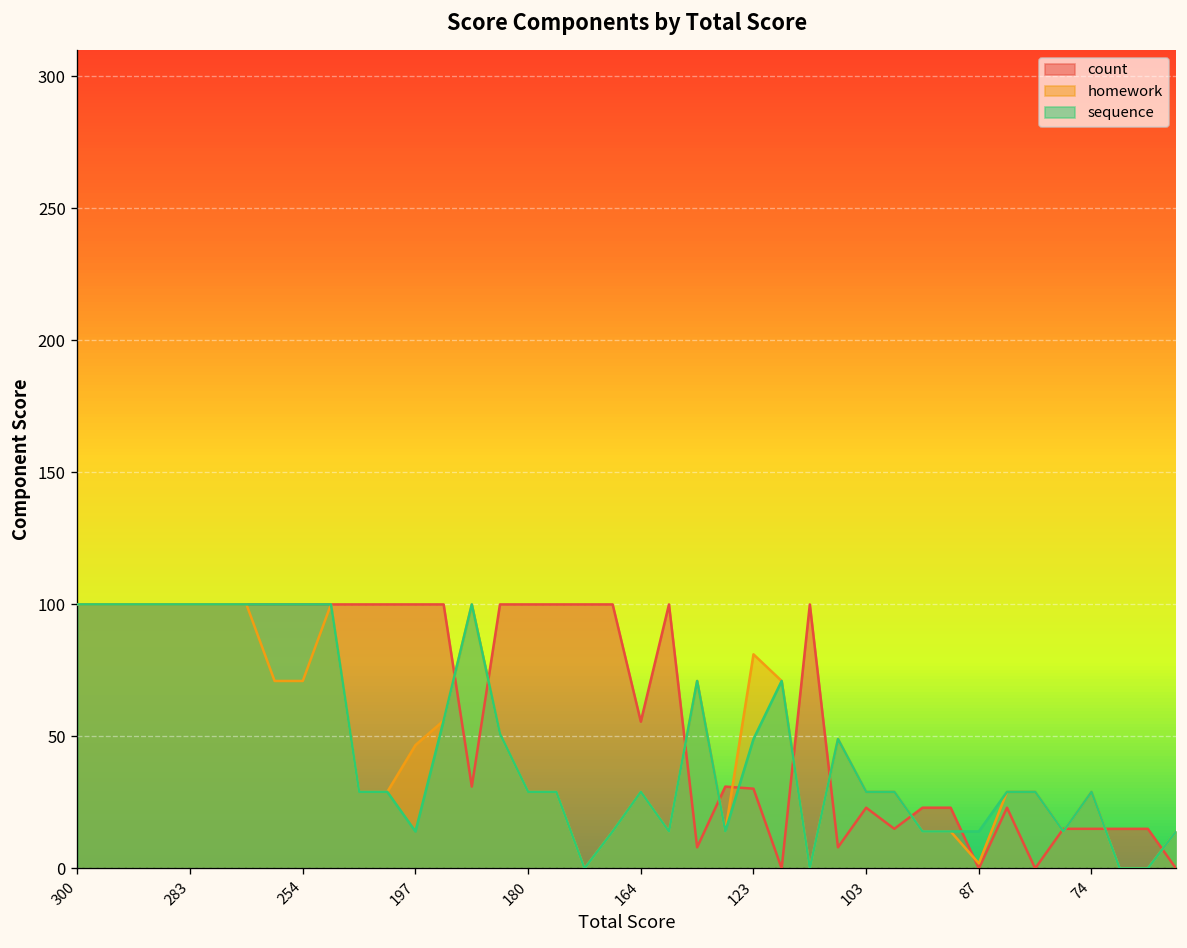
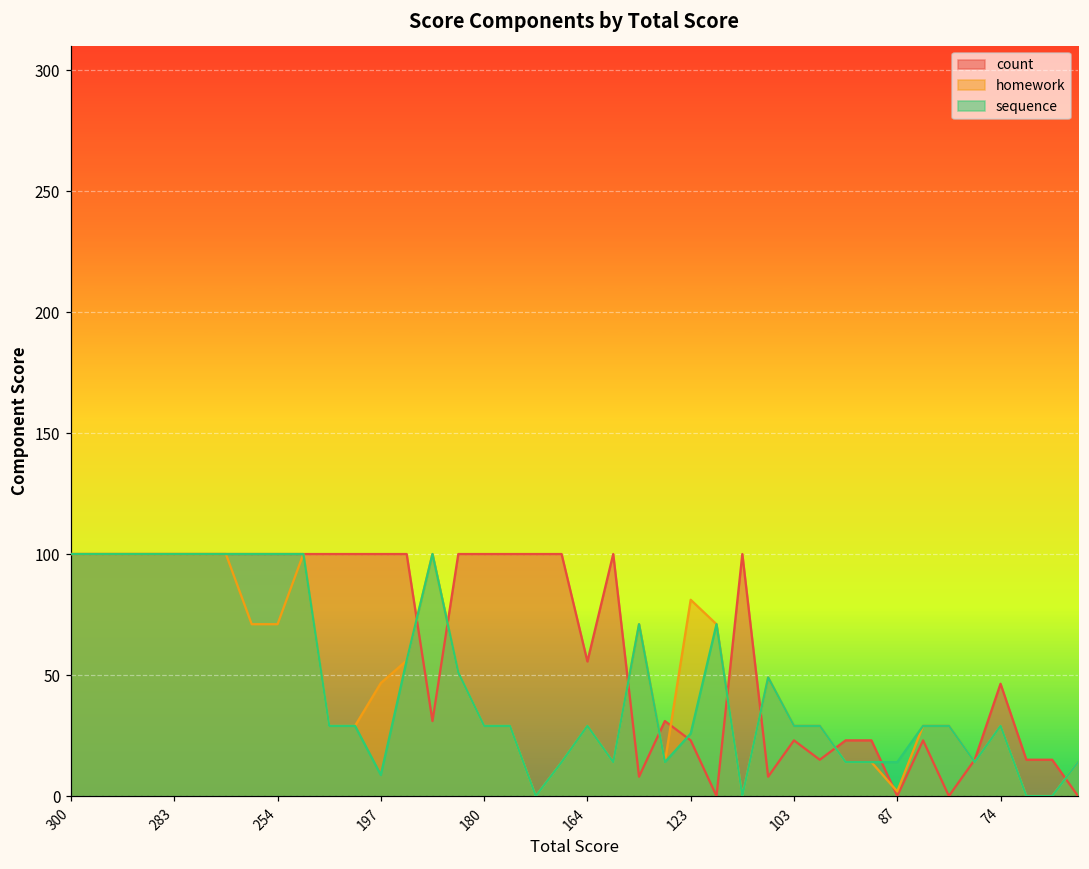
  {
    "count": {
      "197": 100,
      "164": 56,
-     "123": 30,
+     "123": 23,
      "103": 23,
      "87": 0,
-     "74": 15
+     "74": 46
    },
    "homework": {
      "197": 47,
      "123": 81,
      "87": 2
    },
    "sequence": {
-     "197": 14,
-     "123": 49,
+     "197": 9,
+     "123": 26,
      "87": 14
    }
  }
